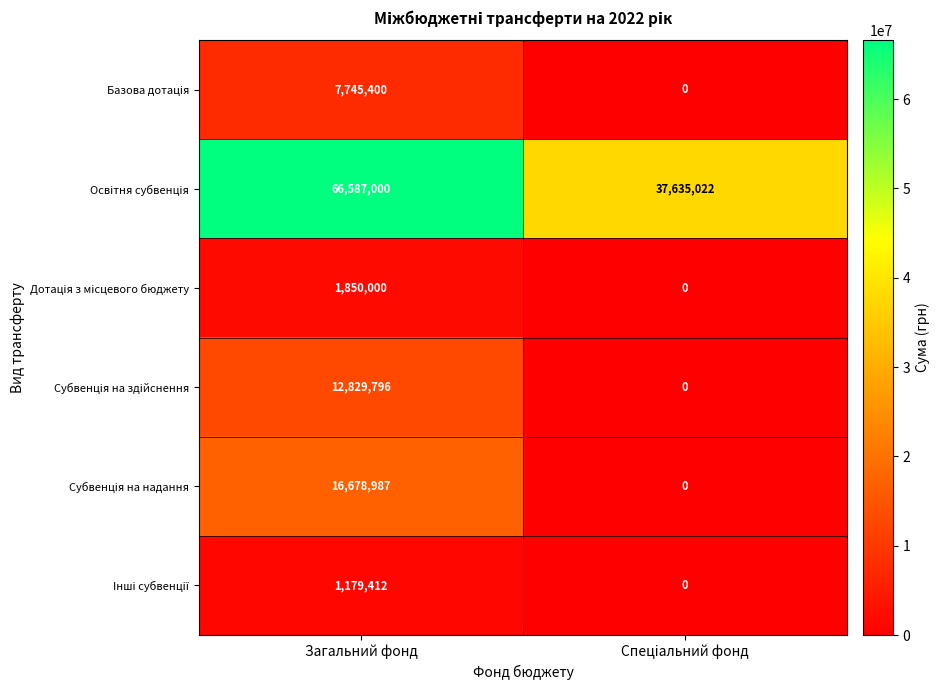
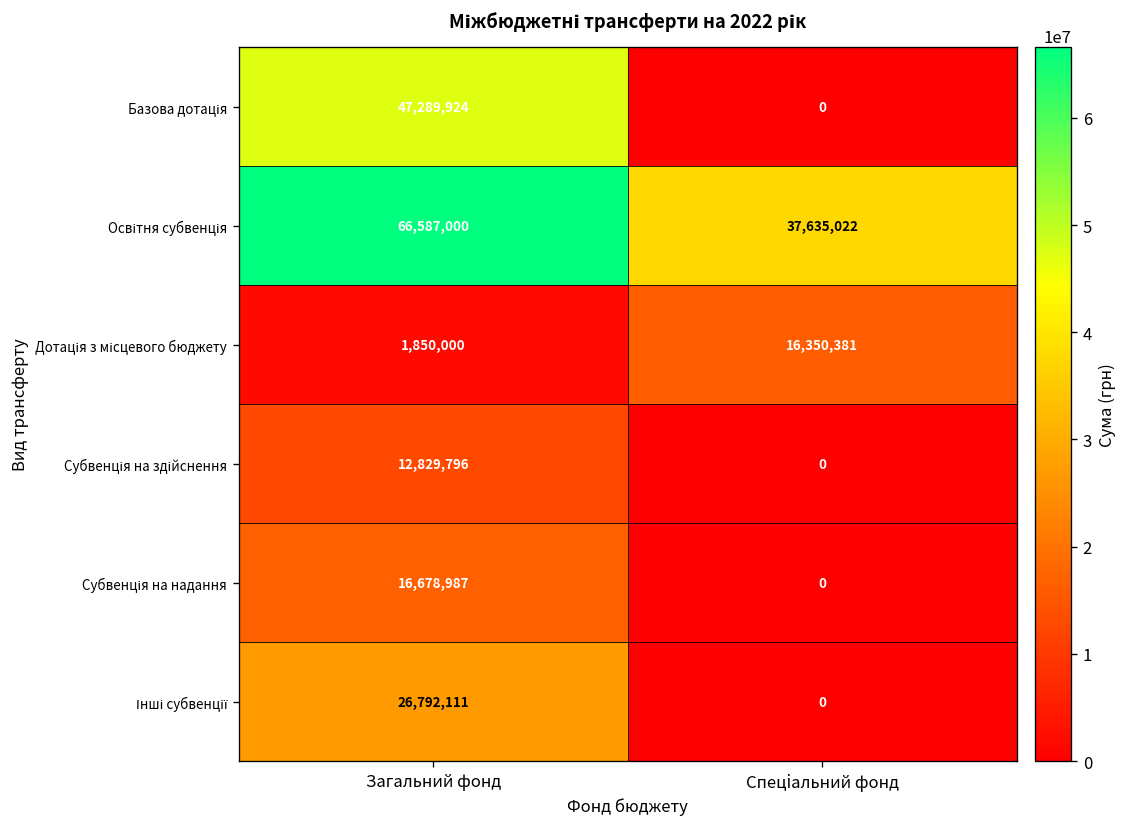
  {
    "Базова дотація": {
-     "Загальний фонд": "7,745,400",
+     "Загальний фонд": "47,289,924",
      "Спеціальний фонд": "0"
    },
    "Освітня субвенція": {
      "Загальний фонд": "66,587,000",
      "Спеціальний фонд": "37,635,022"
    },
    "Дотація з місцевого бюджету": {
      "Загальний фонд": "1,850,000",
-     "Спеціальний фонд": "0"
+     "Спеціальний фонд": "16,350,381"
    },
    "Субвенція на здійснення": {
      "Загальний фонд": "12,829,796",
      "Спеціальний фонд": "0"
    },
    "Субвенція на надання": {
      "Загальний фонд": "16,678,987",
      "Спеціальний фонд": "0"
    },
    "Інші субвенції": {
-     "Загальний фонд": "1,179,412",
+     "Загальний фонд": "26,792,111",
      "Спеціальний фонд": "0"
    }
  }
